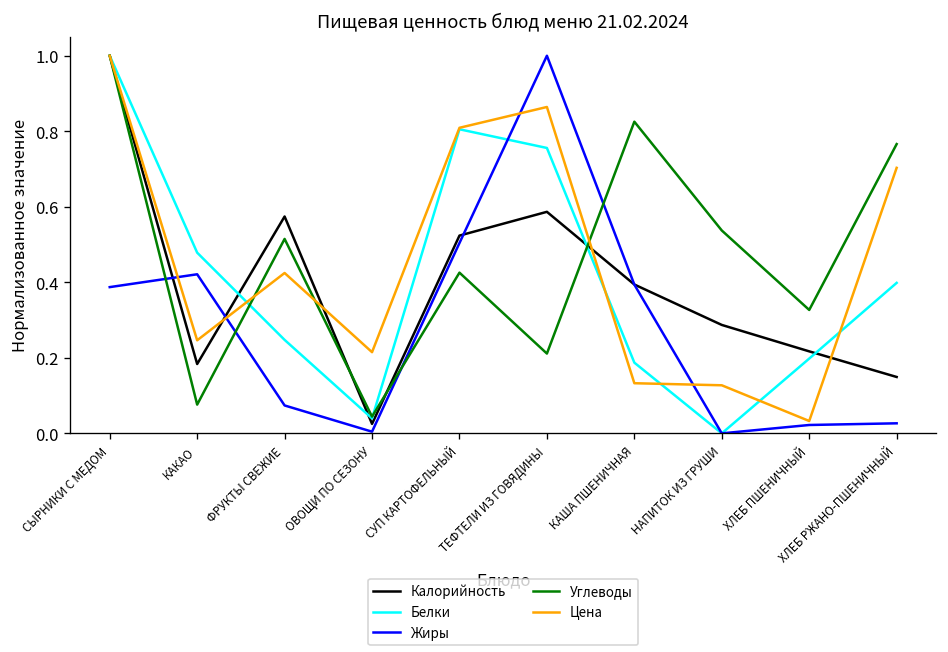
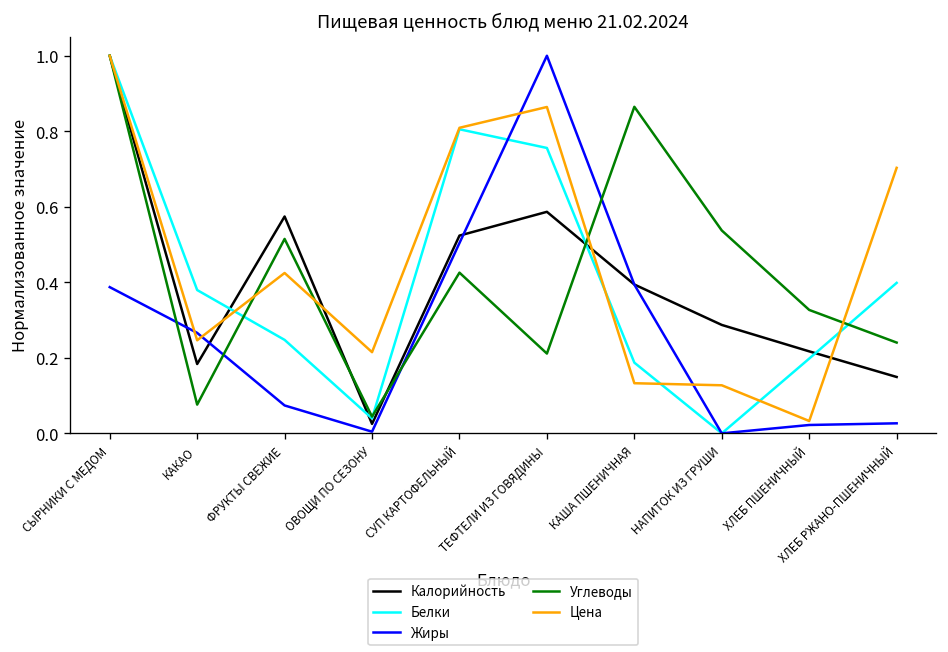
  {
    "Калорийность": {
      "КАКАО": 0.18,
      "ФРУКТЫ СВЕЖИЕ": 0.57,
      "ОВОЩИ ПО СЕЗОНУ": 0.03,
      "СУП КАРТОФЕЛЬНЫЙ": 0.52,
      "ТЕФТЕЛИ ИЗ ГОВЯДИНЫ": 0.59,
      "НАПИТОК ИЗ ГРУШИ": 0.29,
      "ХЛЕБ ПШЕНИЧНЫЙ": 0.22,
      "ХЛЕБ РЖАНО-ПШЕНИЧНЫЙ": 0.15
    },
    "Белки": {
-     "КАКАО": 0.48,
+     "КАКАО": 0.38,
      "ФРУКТЫ СВЕЖИЕ": 0.25,
      "ТЕФТЕЛИ ИЗ ГОВЯДИНЫ": 0.76,
      "КАША ПШЕНИЧНАЯ": 0.19,
      "ХЛЕБ ПШЕНИЧНЫЙ": 0.20,
      "ХЛЕБ РЖАНО-ПШЕНИЧНЫЙ": 0.40
    },
    "Жиры": {
      "СЫРНИКИ С МЕДОМ": 0.39,
-     "КАКАО": 0.42,
+     "КАКАО": 0.27,
      "ФРУКТЫ СВЕЖИЕ": 0.07,
      "ОВОЩИ ПО СЕЗОНУ": 0.00,
      "СУП КАРТОФЕЛЬНЫЙ": 0.50,
      "ТЕФТЕЛИ ИЗ ГОВЯДИНЫ": 1.00,
      "ХЛЕБ ПШЕНИЧНЫЙ": 0.02,
      "ХЛЕБ РЖАНО-ПШЕНИЧНЫЙ": 0.03
    },
    "Углеводы": {
      "КАКАО": 0.08,
      "ФРУКТЫ СВЕЖИЕ": 0.51,
      "СУП КАРТОФЕЛЬНЫЙ": 0.43,
      "ТЕФТЕЛИ ИЗ ГОВЯДИНЫ": 0.21,
-     "КАША ПШЕНИЧНАЯ": 0.83,
+     "КАША ПШЕНИЧНАЯ": 0.86,
      "НАПИТОК ИЗ ГРУШИ": 0.54,
      "ХЛЕБ ПШЕНИЧНЫЙ": 0.33,
-     "ХЛЕБ РЖАНО-ПШЕНИЧНЫЙ": 0.77
+     "ХЛЕБ РЖАНО-ПШЕНИЧНЫЙ": 0.24
    },
    "Цена": {
      "КАКАО": 0.25,
      "ФРУКТЫ СВЕЖИЕ": 0.42,
      "ОВОЩИ ПО СЕЗОНУ": 0.21,
      "ТЕФТЕЛИ ИЗ ГОВЯДИНЫ": 0.86,
      "КАША ПШЕНИЧНАЯ": 0.13,
      "НАПИТОК ИЗ ГРУШИ": 0.13,
      "ХЛЕБ ПШЕНИЧНЫЙ": 0.03,
      "ХЛЕБ РЖАНО-ПШЕНИЧНЫЙ": 0.70
    }
  }
